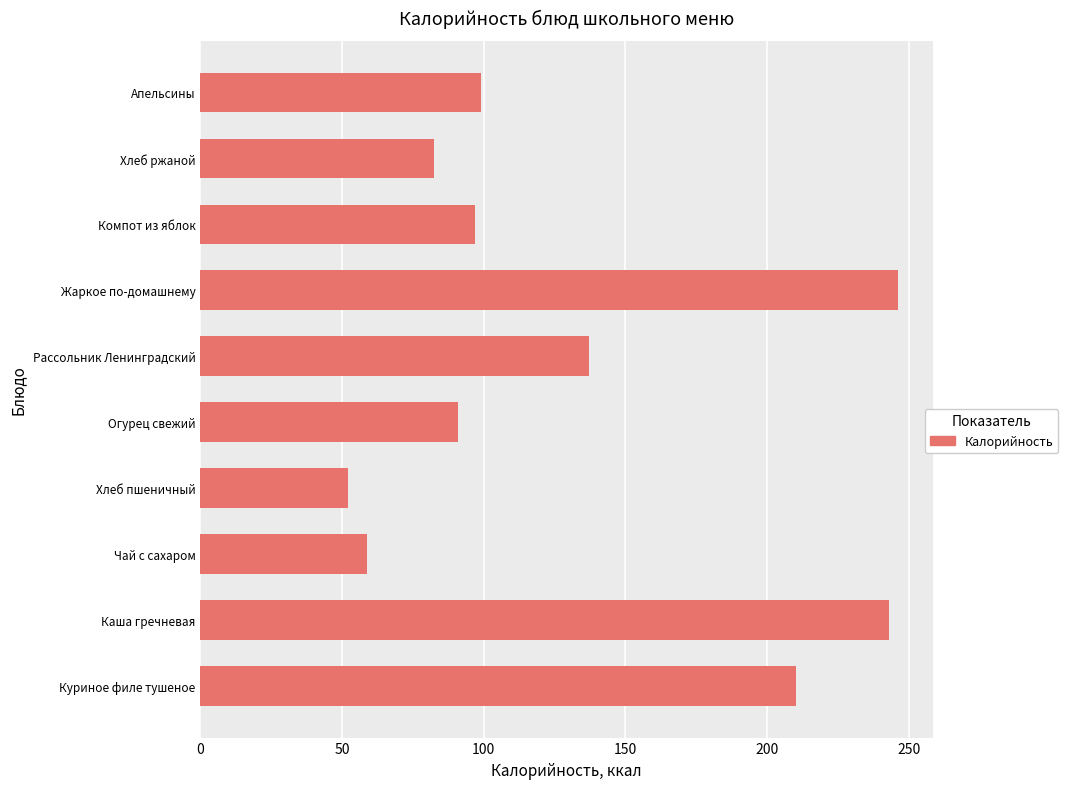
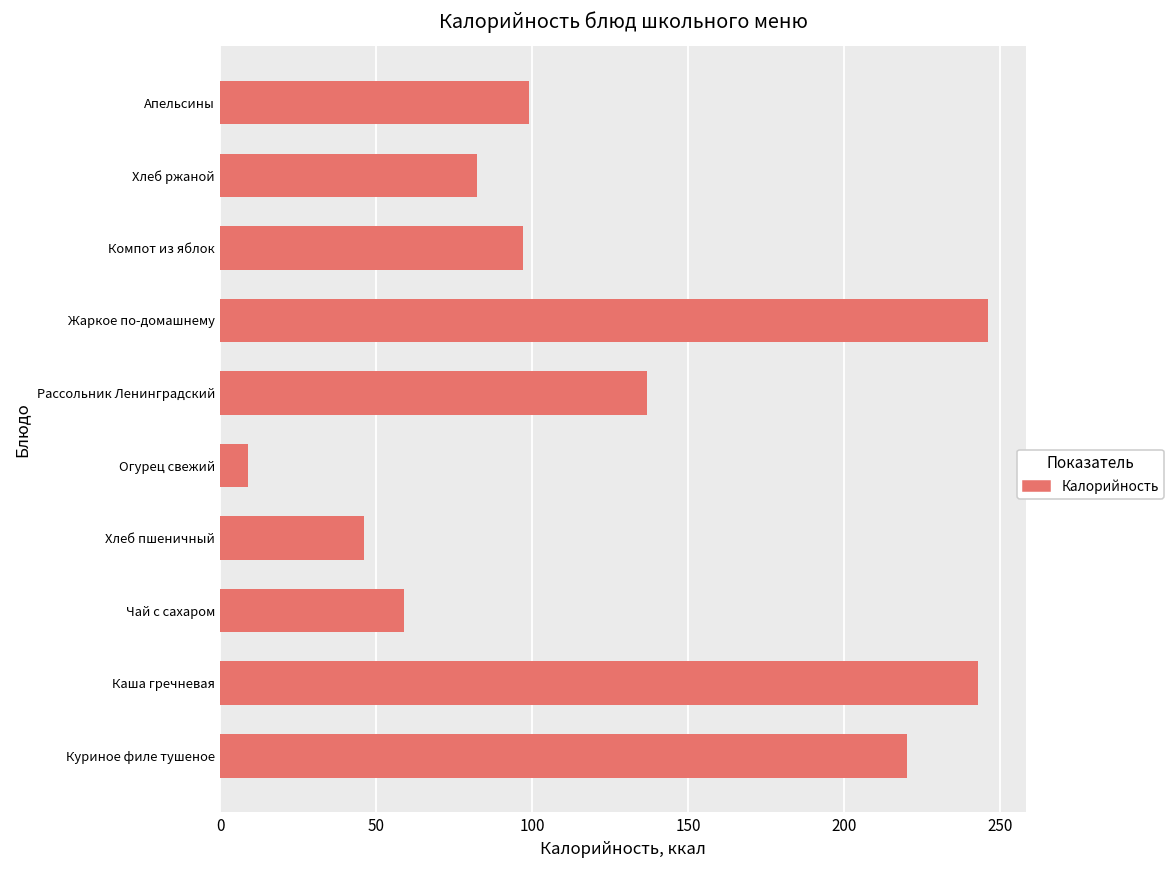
  {
    "Апельсины": 99,
    "Хлеб ржаной": 82,
    "Компот из яблок": 97,
    "Жаркое по-домашнему": 246,
    "Рассольник Ленинградский": 137,
-   "Огурец свежий": 91,
-   "Хлеб пшеничный": 52,
+   "Огурец свежий": 9,
+   "Хлеб пшеничный": 46,
    "Чай с сахаром": 59,
    "Каша гречневая": 243,
-   "Куриное филе тушеное": 210
+   "Куриное филе тушеное": 220
  }
